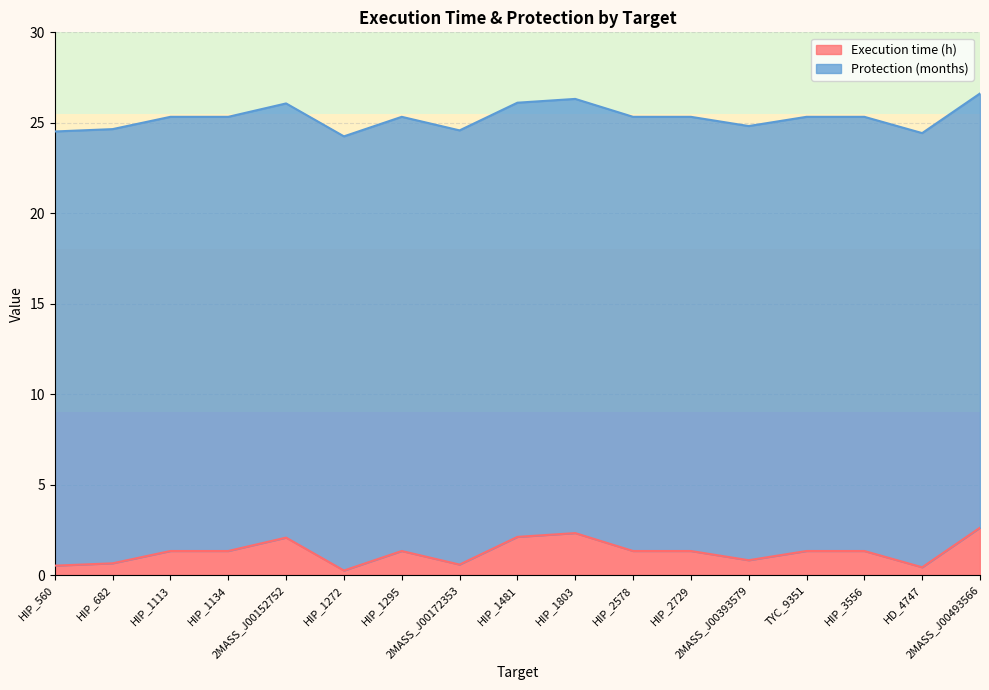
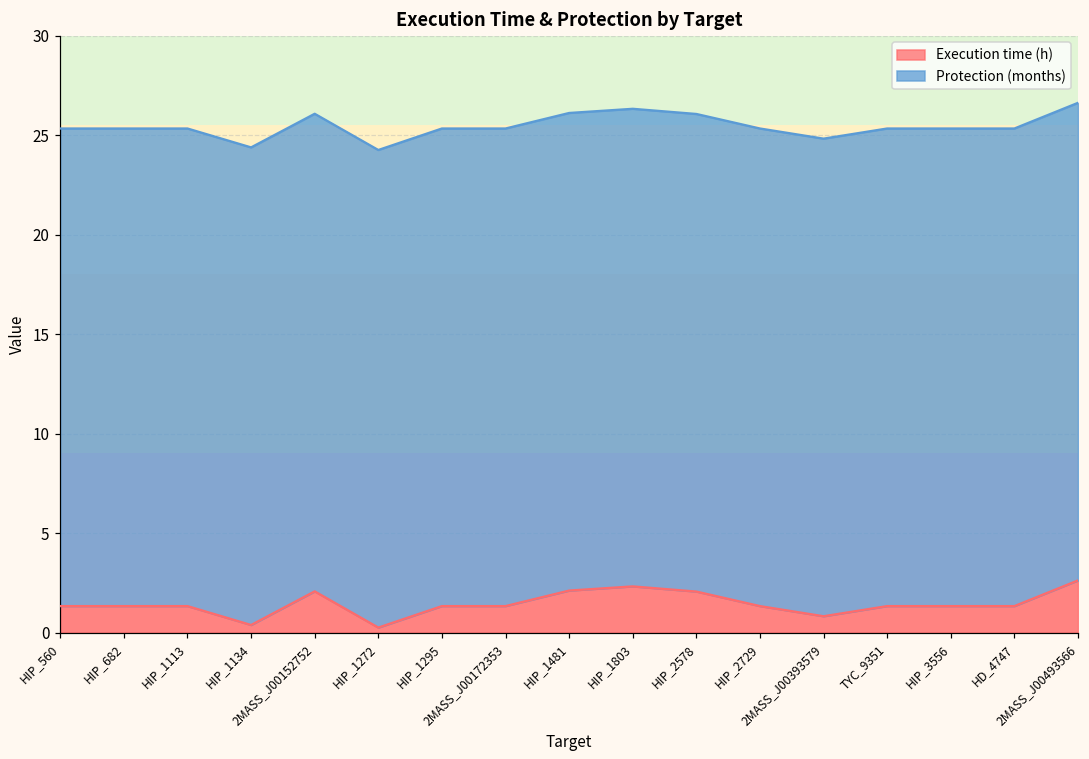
  {
    "Execution time (h)": {
-     "HIP_560": 0.5,
-     "HIP_682": 0.7,
+     "HIP_560": 1.3,
+     "HIP_682": 1.3,
      "HIP_1113": 1.3,
-     "HIP_1134": 1.3,
+     "HIP_1134": 0.4,
      "2MASS_J00152752": 2.1,
      "HIP_1272": 0.3,
      "HIP_1295": 1.3,
-     "2MASS_J00172353": 0.6,
+     "2MASS_J00172353": 1.3,
      "HIP_1481": 2.1,
      "HIP_1803": 2.3,
-     "HIP_2578": 1.3,
+     "HIP_2578": 2.1,
      "HIP_2729": 1.3,
      "2MASS_J00393579": 0.8,
      "TYC_9351": 1.3,
      "HIP_3556": 1.3,
-     "HD_4747": 0.4,
+     "HD_4747": 1.3,
      "2MASS_J00493566": 2.6
    },
    "Protection (months)": {
      "HIP_560": 24.0,
      "HIP_682": 24.0,
      "HIP_1113": 24.0,
      "HIP_1134": 24.0,
      "2MASS_J00152752": 24.0,
      "HIP_1272": 24.0,
      "HIP_1295": 24.0,
      "2MASS_J00172353": 24.0,
      "HIP_1481": 24.0,
      "HIP_1803": 24.0,
      "HIP_2578": 24.0,
      "HIP_2729": 24.0,
      "2MASS_J00393579": 24.0,
      "TYC_9351": 24.0,
      "HIP_3556": 24.0,
      "HD_4747": 24.0,
      "2MASS_J00493566": 24.0
    }
  }
